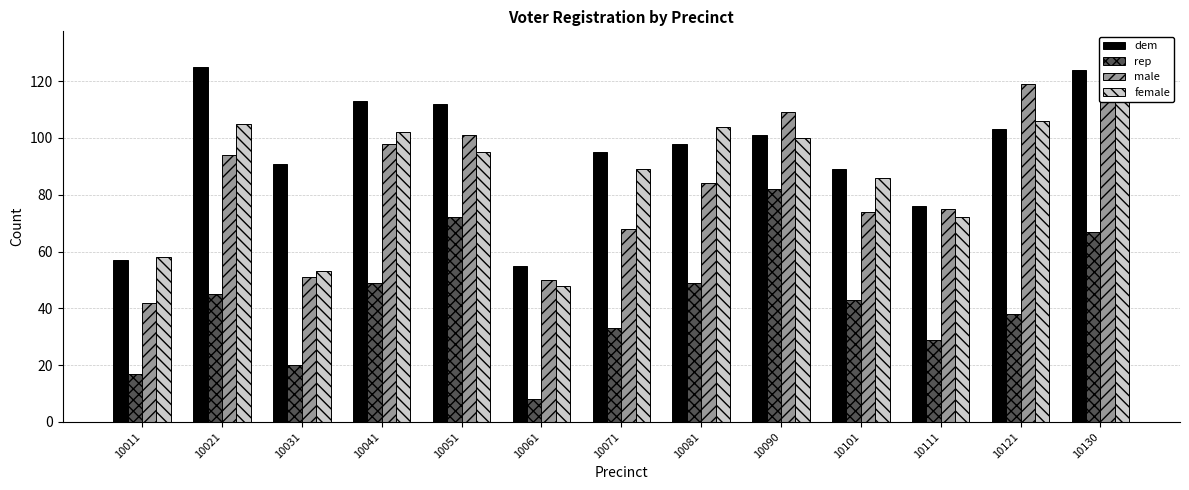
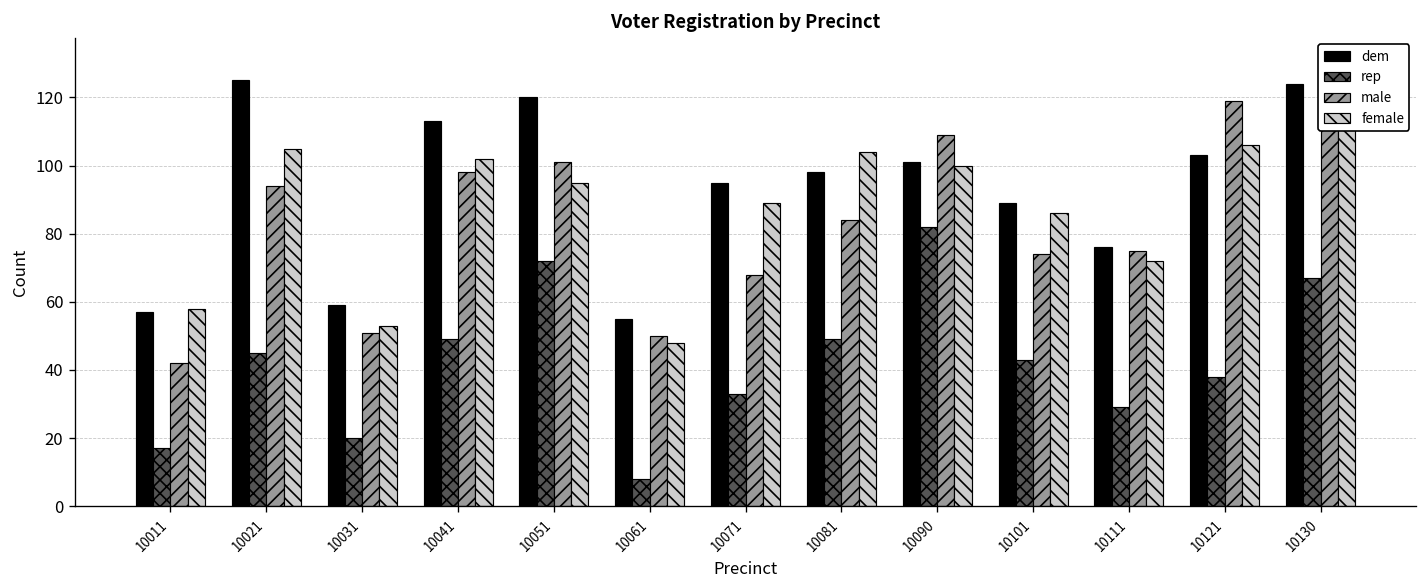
  {
    "dem": {
      "10011": 57,
      "10021": 125,
-     "10031": 91,
+     "10031": 59,
      "10041": 113,
-     "10051": 112,
+     "10051": 120,
      "10061": 55,
      "10071": 95,
      "10081": 98,
      "10090": 101,
      "10101": 89,
      "10111": 76,
      "10121": 103,
      "10130": 124
    },
    "rep": {
      "10011": 17,
      "10021": 45,
      "10031": 20,
      "10041": 49,
      "10051": 72,
      "10061": 8,
      "10071": 33,
      "10081": 49,
      "10090": 82,
      "10101": 43,
      "10111": 29,
      "10121": 38,
      "10130": 67
    },
    "male": {
      "10011": 42,
      "10021": 94,
      "10031": 51,
      "10041": 98,
      "10051": 101,
      "10061": 50,
      "10071": 68,
      "10081": 84,
      "10090": 109,
      "10101": 74,
      "10111": 75,
      "10121": 119
    },
    "female": {
      "10011": 58,
      "10021": 105,
      "10031": 53,
      "10041": 102,
      "10051": 95,
      "10061": 48,
      "10071": 89,
      "10081": 104,
      "10090": 100,
      "10101": 86,
      "10111": 72,
      "10121": 106
    }
  }
